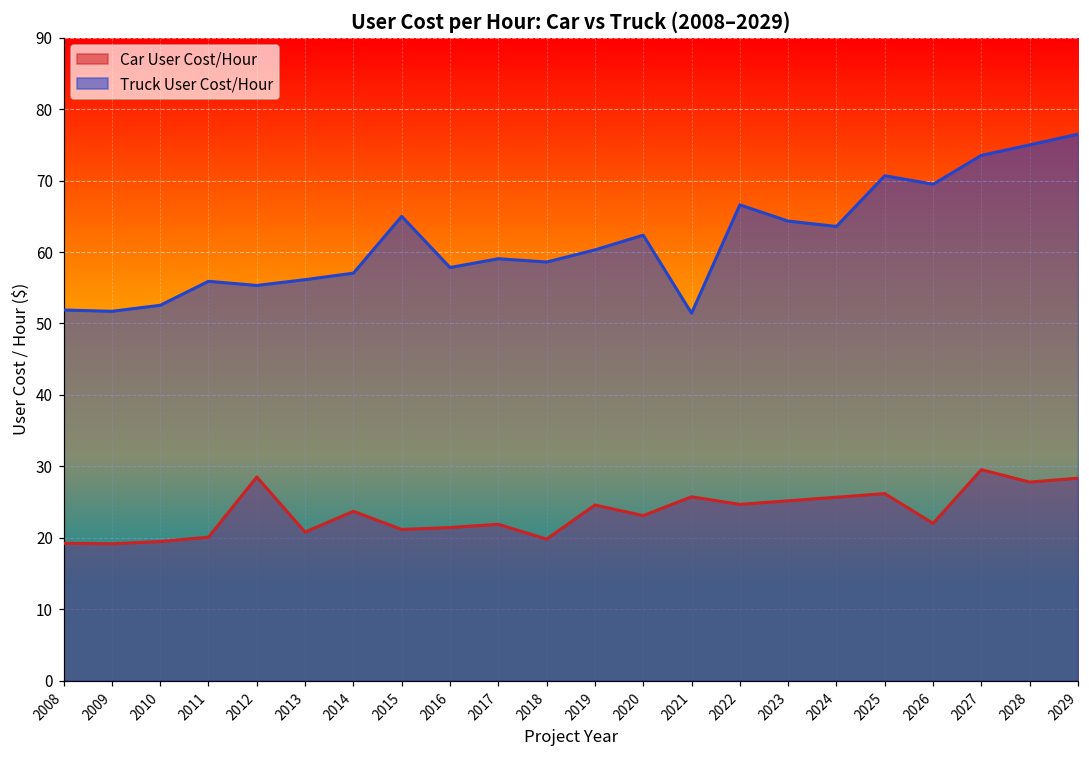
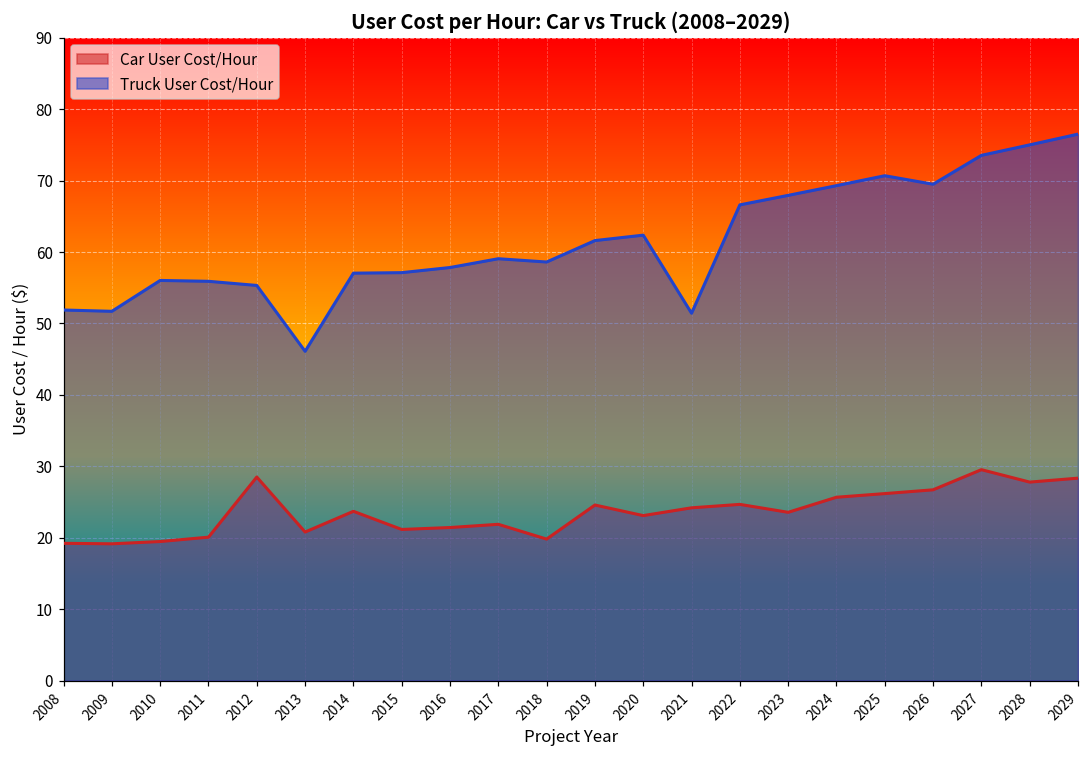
  {
    "Car User Cost/Hour": {
      "2008": 19,
      "2009": 19,
      "2010": 19,
      "2011": 20,
      "2012": 29,
      "2013": 21,
      "2014": 24,
      "2015": 21,
      "2016": 21,
      "2017": 22,
      "2018": 20,
      "2019": 25,
      "2020": 23,
-     "2021": 26,
+     "2021": 24,
      "2022": 25,
-     "2023": 25,
+     "2023": 24,
      "2024": 26,
      "2025": 26,
-     "2026": 22,
+     "2026": 27,
      "2027": 30,
      "2028": 28,
      "2029": 28
    },
    "Truck User Cost/Hour": {
      "2008": 52,
      "2009": 52,
-     "2010": 53,
+     "2010": 56,
      "2011": 56,
      "2012": 55,
-     "2013": 56,
+     "2013": 46,
      "2014": 57,
-     "2015": 65,
+     "2015": 57,
      "2016": 58,
      "2017": 59,
      "2018": 59,
-     "2019": 60,
+     "2019": 62,
      "2020": 62,
      "2021": 51,
      "2022": 67,
-     "2023": 64,
-     "2024": 64,
+     "2023": 68,
+     "2024": 69,
      "2025": 71,
      "2026": 69,
      "2027": 74,
      "2028": 75,
      "2029": 77
    }
  }
